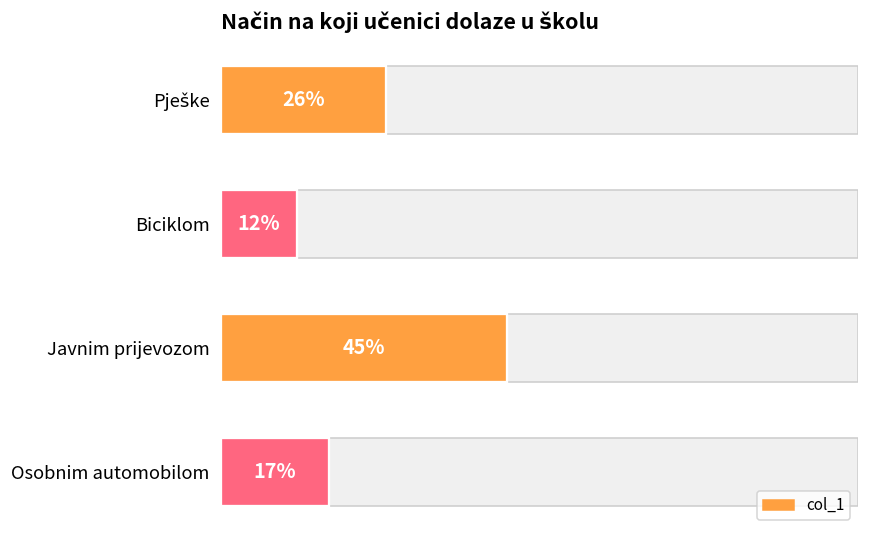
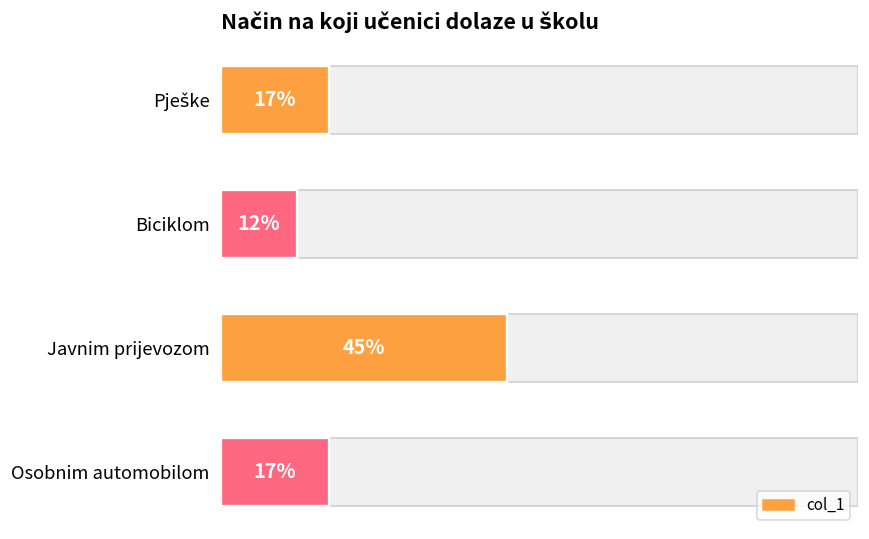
  {
-   "Pješke": "26%",
+   "Pješke": "17%",
    "Biciklom": "12%",
    "Javnim prijevozom": "45%",
    "Osobnim automobilom": "17%"
  }
